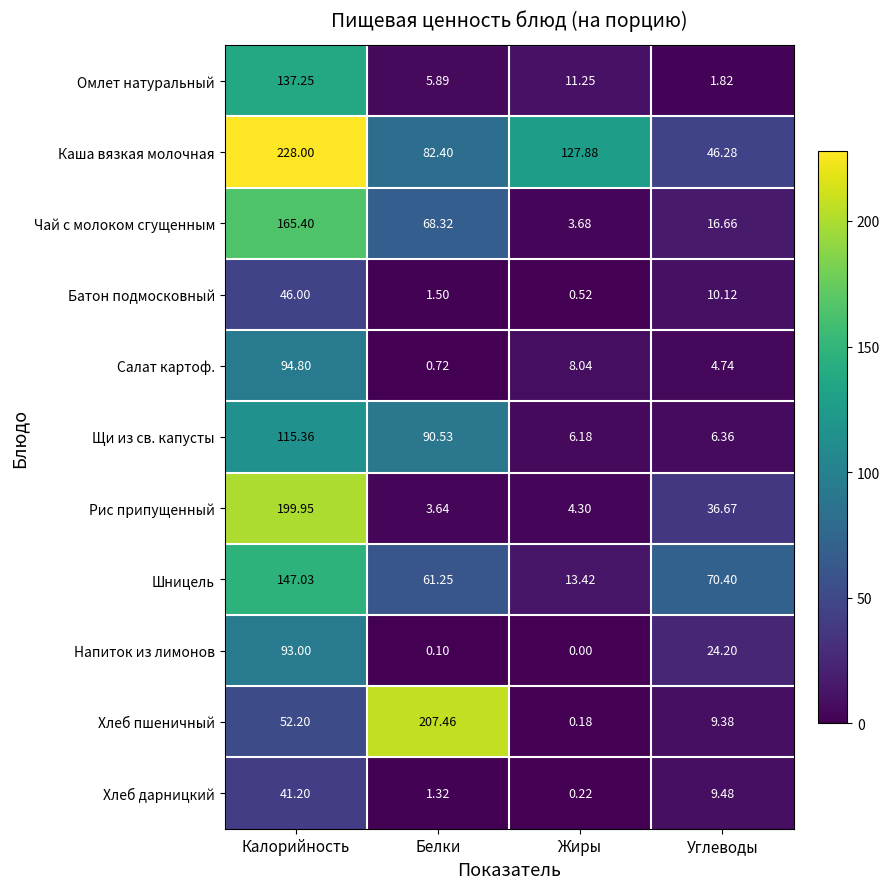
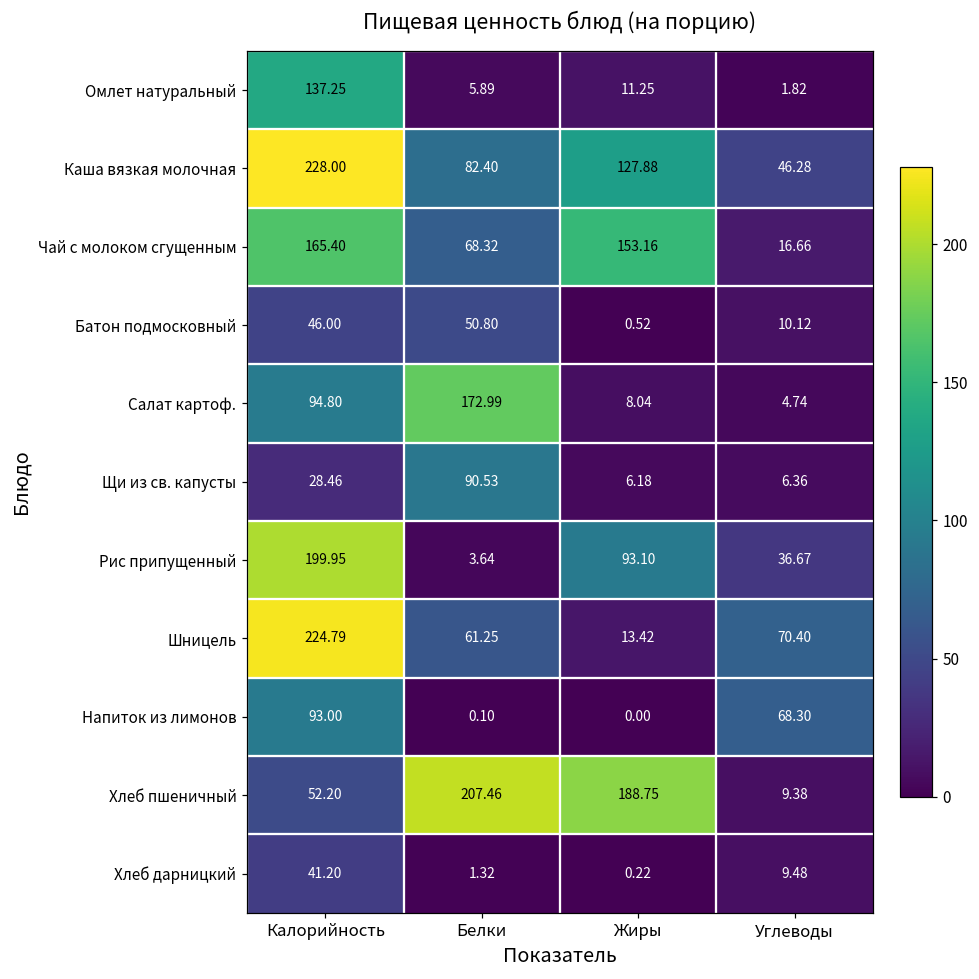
  {
    "Омлет натуральный": {
      "Калорийность": 137.25,
      "Белки": 5.89,
      "Жиры": 11.25,
      "Углеводы": 1.82
    },
    "Каша вязкая молочная": {
      "Калорийность": 228.00,
      "Белки": 82.40,
      "Жиры": 127.88,
      "Углеводы": 46.28
    },
    "Чай с молоком сгущенным": {
      "Калорийность": 165.40,
      "Белки": 68.32,
-     "Жиры": 3.68,
+     "Жиры": 153.16,
      "Углеводы": 16.66
    },
    "Батон подмосковный": {
      "Калорийность": 46.00,
-     "Белки": 1.50,
+     "Белки": 50.80,
      "Жиры": 0.52,
      "Углеводы": 10.12
    },
    "Салат картоф.": {
      "Калорийность": 94.80,
-     "Белки": 0.72,
+     "Белки": 172.99,
      "Жиры": 8.04,
      "Углеводы": 4.74
    },
    "Щи из св. капусты": {
-     "Калорийность": 115.36,
+     "Калорийность": 28.46,
      "Белки": 90.53,
      "Жиры": 6.18,
      "Углеводы": 6.36
    },
    "Рис припущенный": {
      "Калорийность": 199.95,
      "Белки": 3.64,
-     "Жиры": 4.30,
+     "Жиры": 93.10,
      "Углеводы": 36.67
    },
    "Шницель": {
-     "Калорийность": 147.03,
+     "Калорийность": 224.79,
      "Белки": 61.25,
      "Жиры": 13.42,
      "Углеводы": 70.40
    },
    "Напиток из лимонов": {
      "Калорийность": 93.00,
      "Белки": 0.10,
      "Жиры": 0.00,
-     "Углеводы": 24.20
+     "Углеводы": 68.30
    },
    "Хлеб пшеничный": {
      "Калорийность": 52.20,
      "Белки": 207.46,
-     "Жиры": 0.18,
+     "Жиры": 188.75,
      "Углеводы": 9.38
    },
    "Хлеб дарницкий": {
      "Калорийность": 41.20,
      "Белки": 1.32,
      "Жиры": 0.22,
      "Углеводы": 9.48
    }
  }
